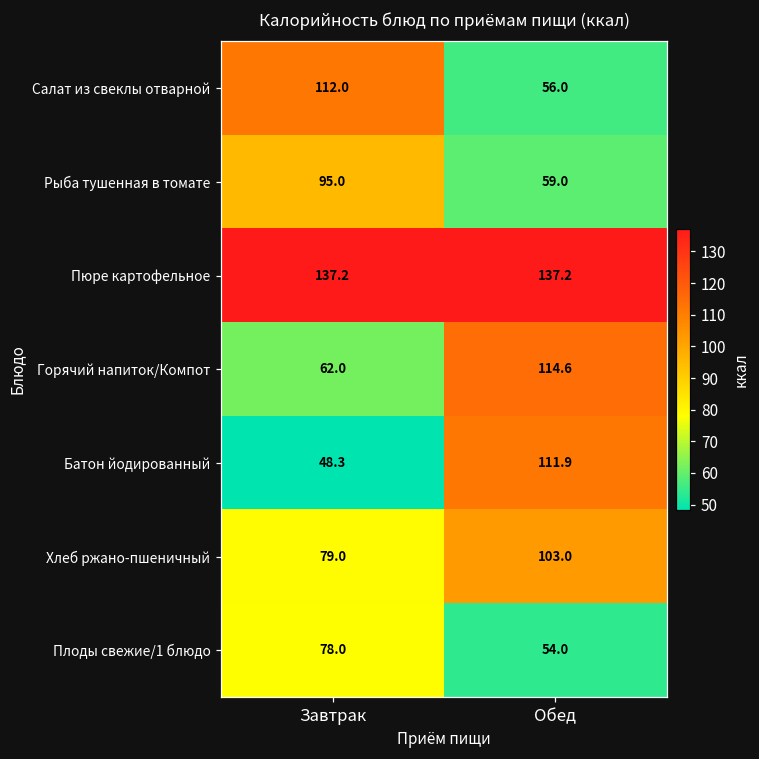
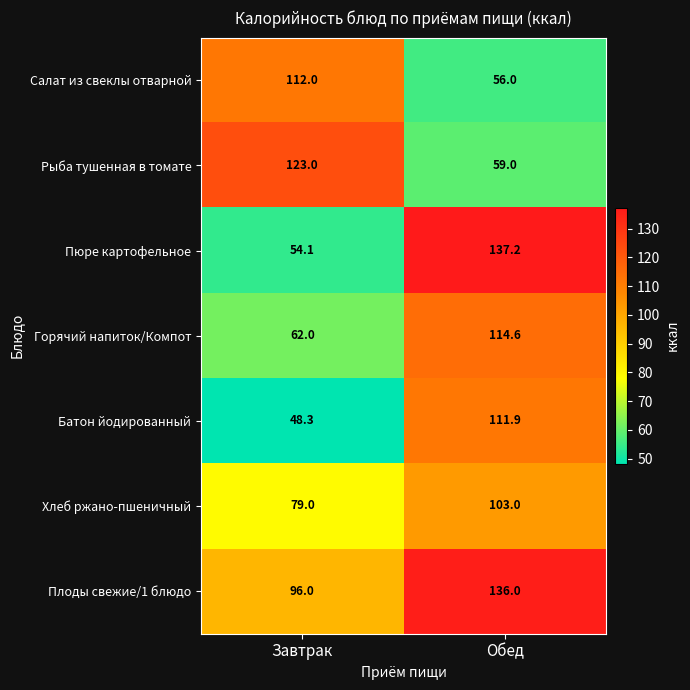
  {
    "Салат из свеклы отварной": {
      "Завтрак": 112.0,
      "Обед": 56.0
    },
    "Рыба тушенная в томате": {
-     "Завтрак": 95.0,
+     "Завтрак": 123.0,
      "Обед": 59.0
    },
    "Пюре картофельное": {
-     "Завтрак": 137.2,
+     "Завтрак": 54.1,
      "Обед": 137.2
    },
    "Горячий напиток/Компот": {
      "Завтрак": 62.0,
      "Обед": 114.6
    },
    "Батон йодированный": {
      "Завтрак": 48.3,
      "Обед": 111.9
    },
    "Хлеб ржано-пшеничный": {
      "Завтрак": 79.0,
      "Обед": 103.0
    },
    "Плоды свежие/1 блюдо": {
-     "Завтрак": 78.0,
-     "Обед": 54.0
+     "Завтрак": 96.0,
+     "Обед": 136.0
    }
  }
